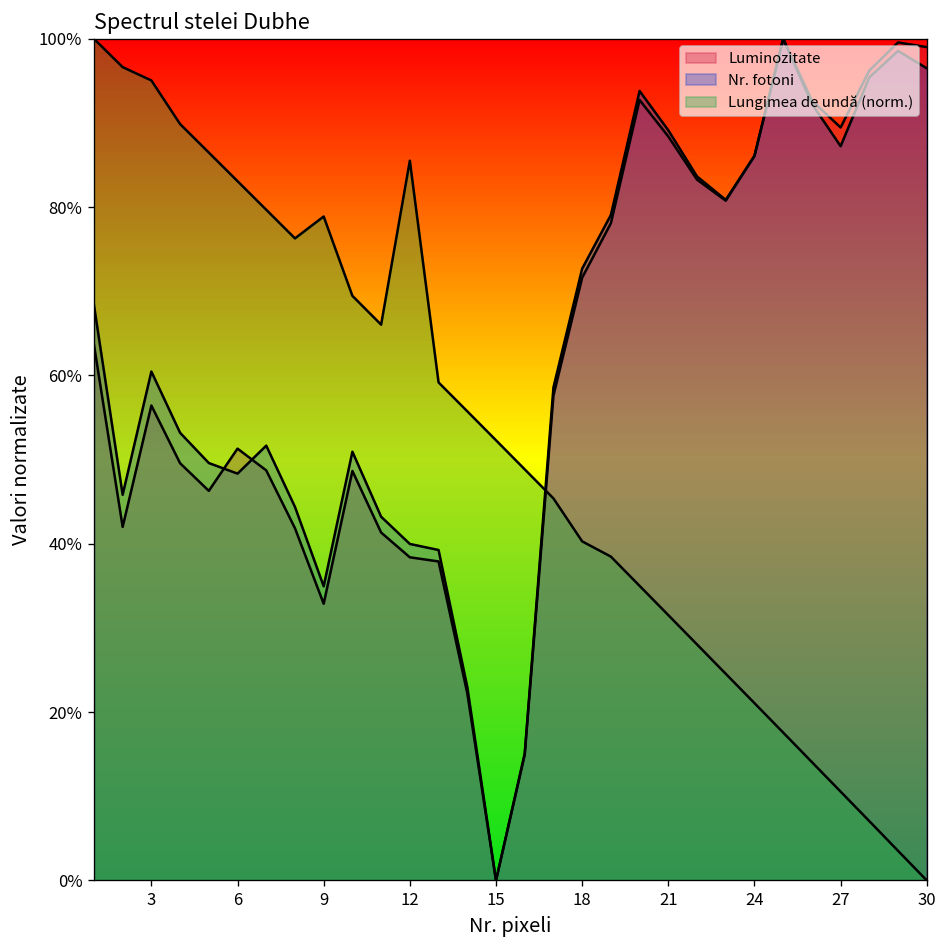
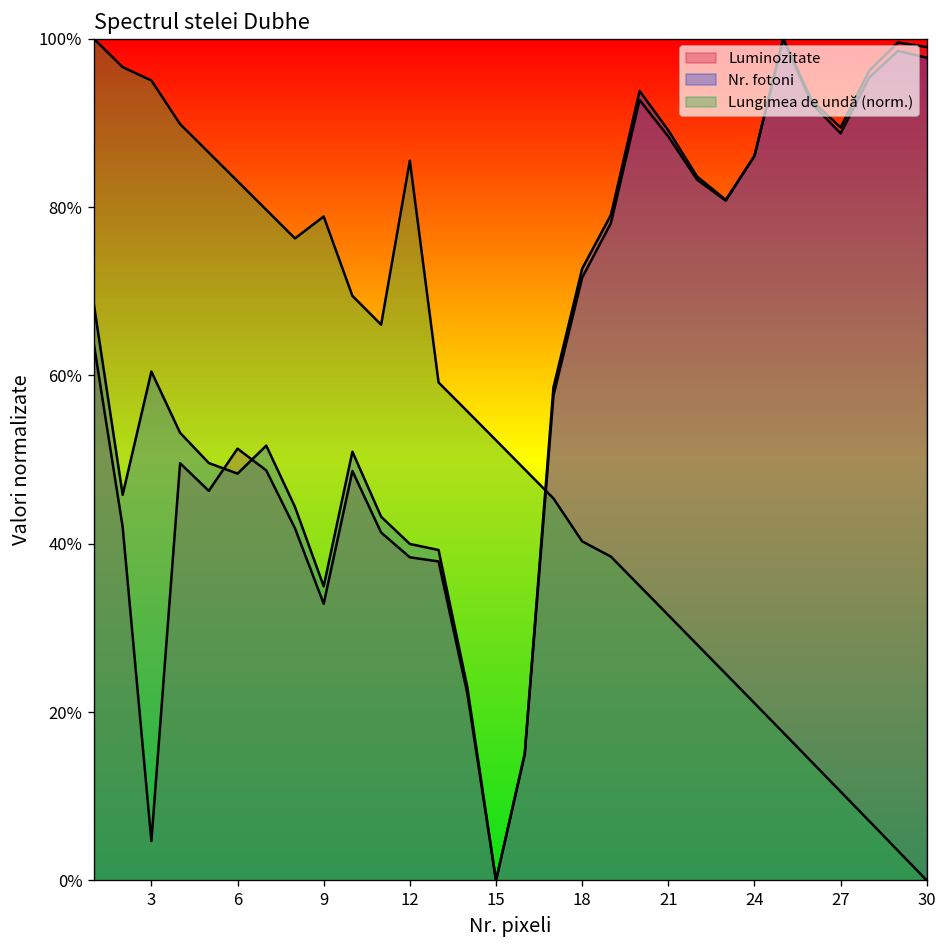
  {
    "Luminozitate": {
-     "3": "56%",
+     "3": "5%",
      "6": "51%",
      "9": "33%",
      "12": "38%",
      "18": "72%",
      "21": "88%",
      "27": "89%",
      "30": "99%"
    },
    "Nr. fotoni": {
      "3": "60%",
      "6": "48%",
      "9": "35%",
      "12": "40%",
      "18": "73%",
      "21": "89%",
-     "27": "87%",
-     "30": "96%"
+     "27": "89%",
+     "30": "98%"
    },
    "Lungimea de undă (norm.)": {
      "3": "95%",
      "6": "83%",
      "9": "79%",
      "12": "86%",
      "15": "52%",
      "18": "40%",
      "21": "32%",
      "24": "21%",
      "27": "11%",
      "30": "0%"
    }
  }
